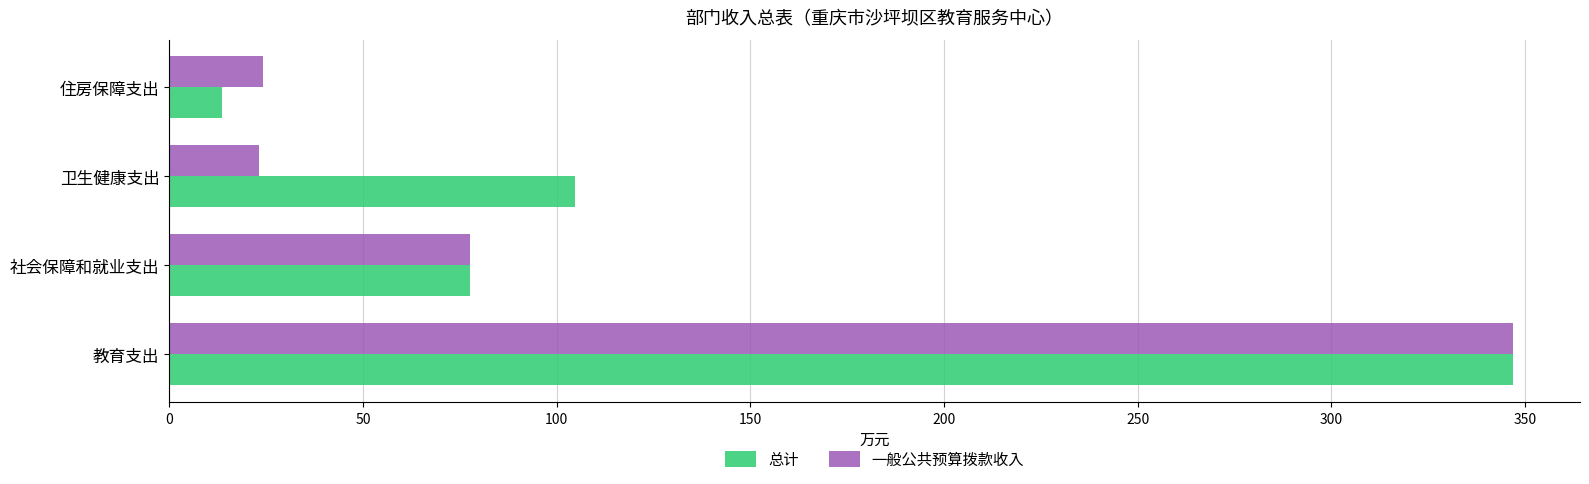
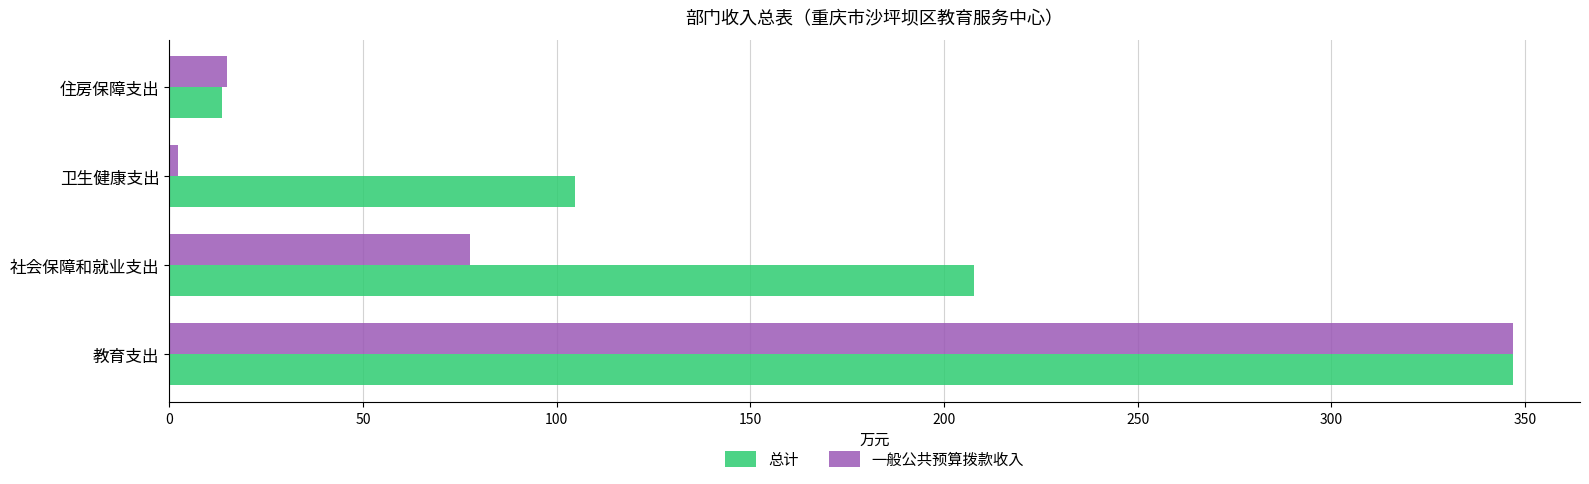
  {
    "总计": {
      "住房保障支出": 14,
      "卫生健康支出": 105,
-     "社会保障和就业支出": 78,
+     "社会保障和就业支出": 208,
      "教育支出": 347
    },
    "一般公共预算拨款收入": {
-     "住房保障支出": 24,
-     "卫生健康支出": 23,
+     "住房保障支出": 15,
+     "卫生健康支出": 2,
      "社会保障和就业支出": 78,
      "教育支出": 347
    }
  }
